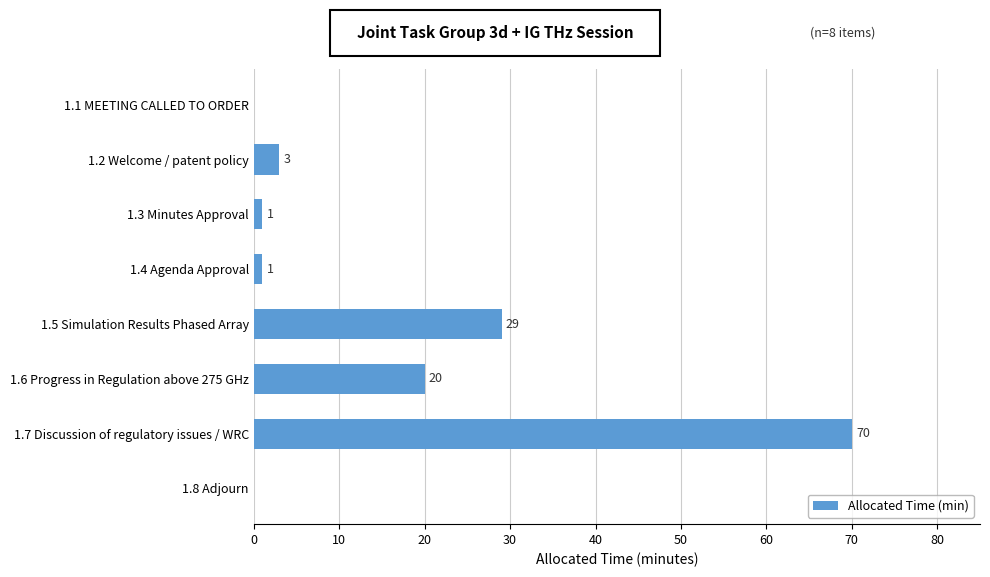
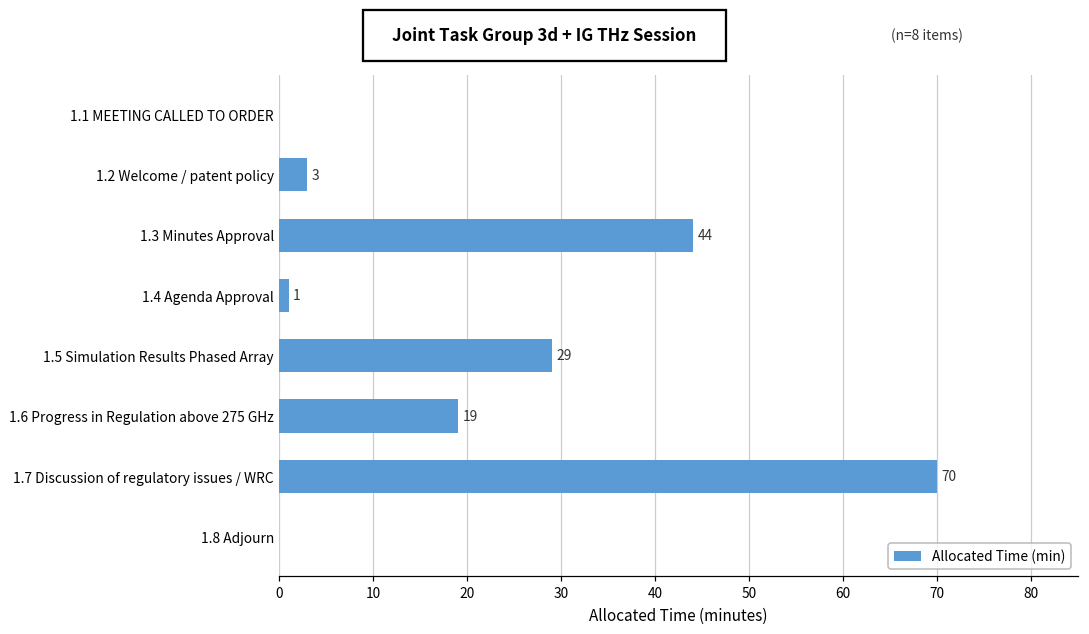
  {
    "1.2 Welcome / patent policy": 3,
-   "1.3 Minutes Approval": 1,
+   "1.3 Minutes Approval": 44,
    "1.4 Agenda Approval": 1,
    "1.5 Simulation Results Phased Array": 29,
-   "1.6 Progress in Regulation above 275 GHz": 20,
+   "1.6 Progress in Regulation above 275 GHz": 19,
    "1.7 Discussion of regulatory issues / WRC": 70
  }
